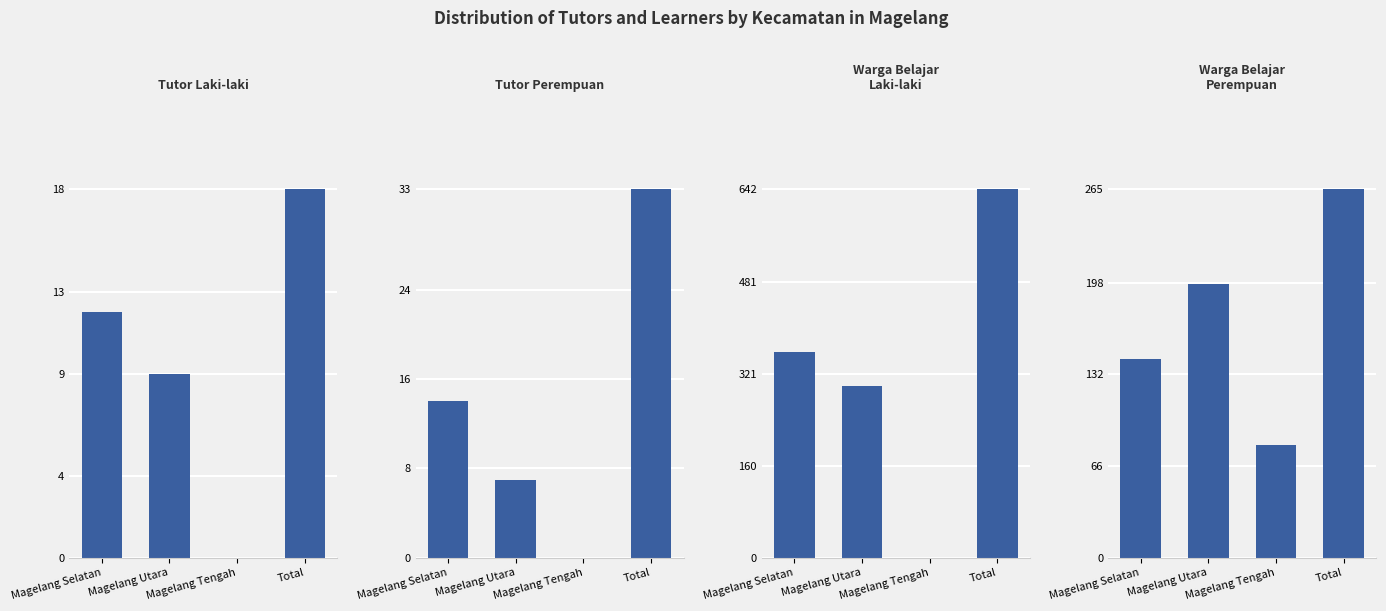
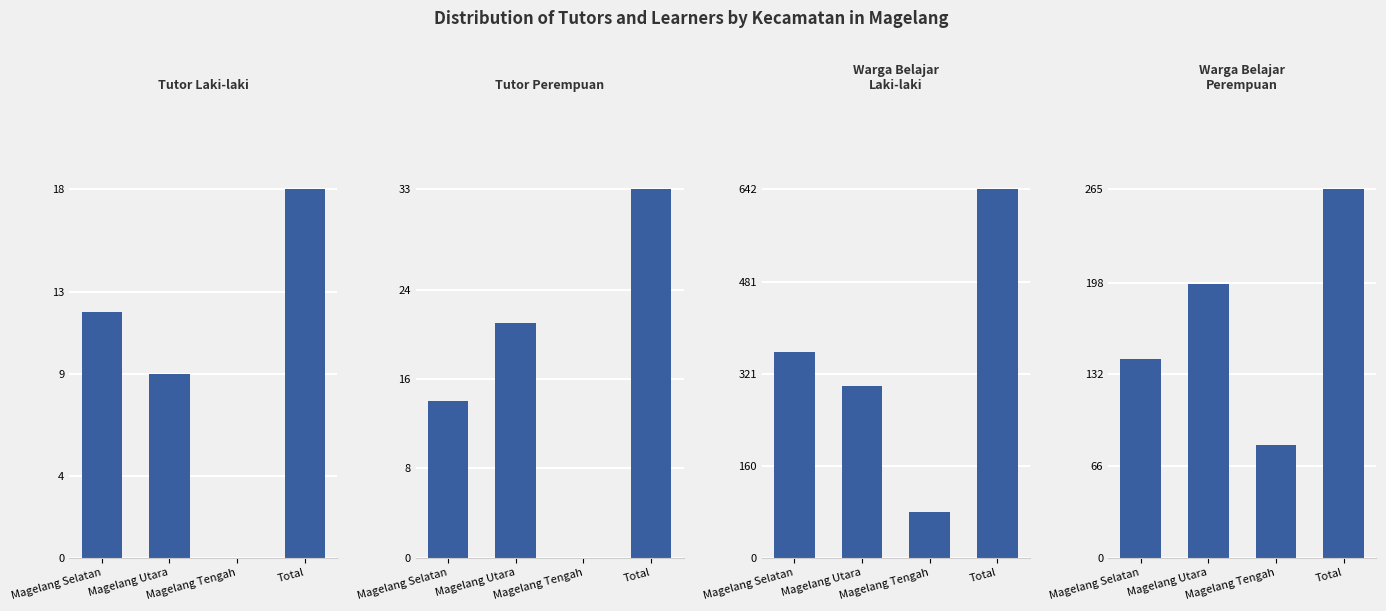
  {
    "Tutor Laki-laki": {
      "Magelang Selatan": 12.0,
      "Magelang Utara": 9.0,
      "Magelang Tengah": 0.0,
      "Total": 18.0
    },
    "Tutor Perempuan": {
      "Magelang Selatan": 14,
-     "Magelang Utara": 7,
+     "Magelang Utara": 21,
      "Magelang Tengah": 0,
      "Total": 33
    },
    "Warga Belajar Laki-laki": {
      "Magelang Selatan": 360,
      "Magelang Utara": 300,
-     "Magelang Tengah": 0,
+     "Magelang Tengah": 80,
      "Total": 640
    },
    "Warga Belajar Perempuan": {
      "Magelang Selatan": 143,
      "Magelang Utara": 197,
      "Magelang Tengah": 81,
      "Total": 265
    }
  }
